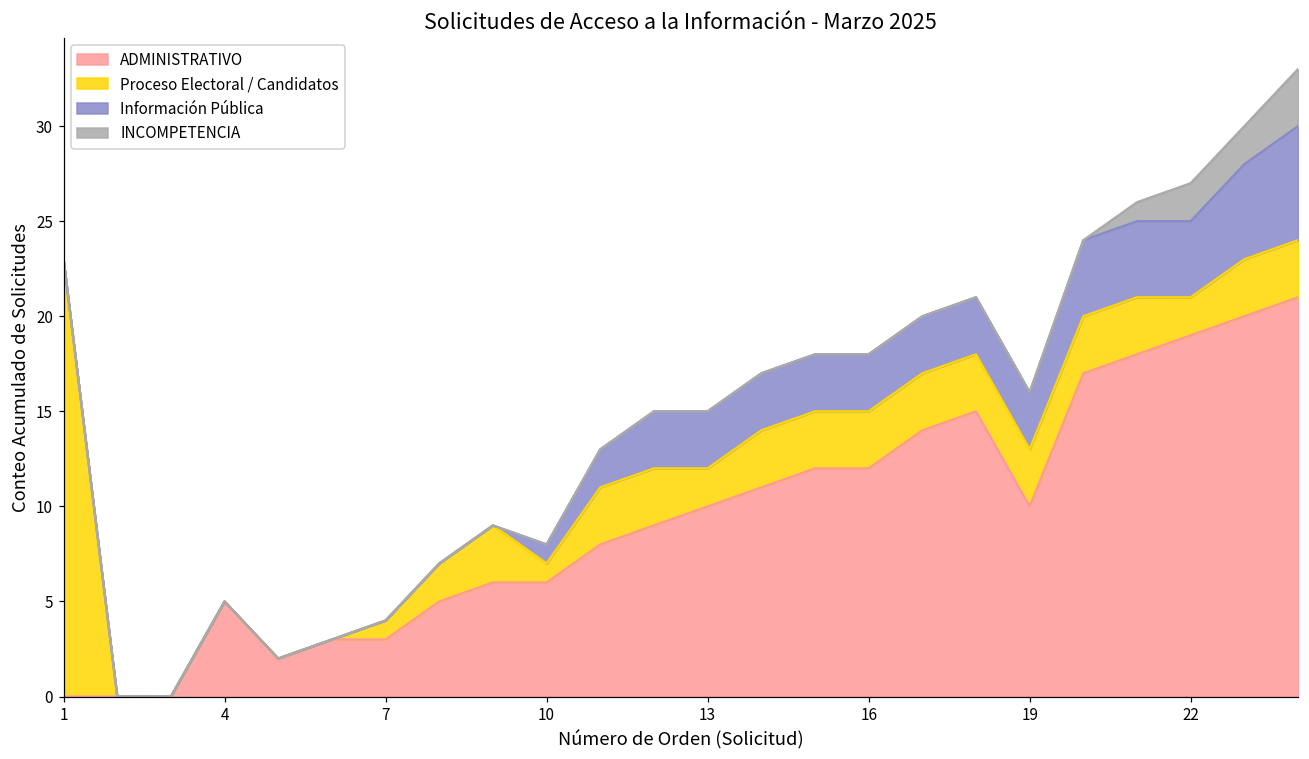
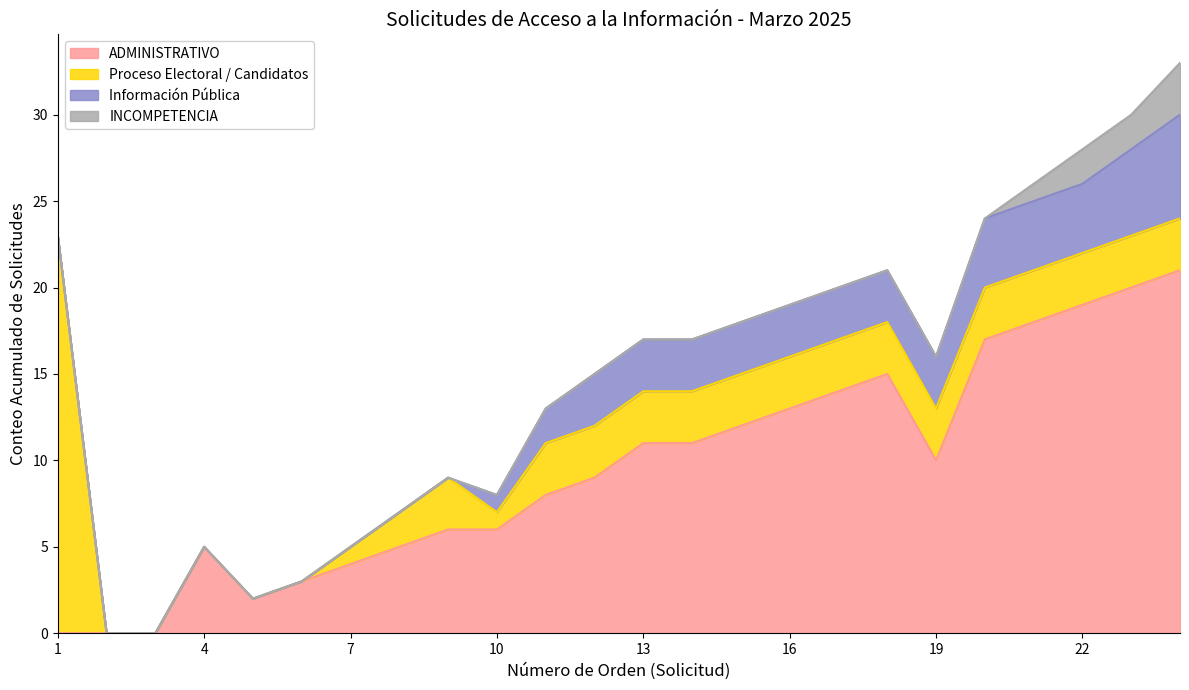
  {
    "ADMINISTRATIVO": {
      "1": 0,
-     "7": 3,
+     "7": 4,
      "10": 6,
-     "13": 10,
-     "16": 12,
+     "13": 11,
+     "16": 13,
      "19": 10,
      "22": 19
    },
    "Proceso Electoral / Candidatos": {
      "10": 1,
-     "13": 2,
+     "13": 3,
      "16": 3,
      "19": 3,
-     "22": 2
+     "22": 3
    }
  }
